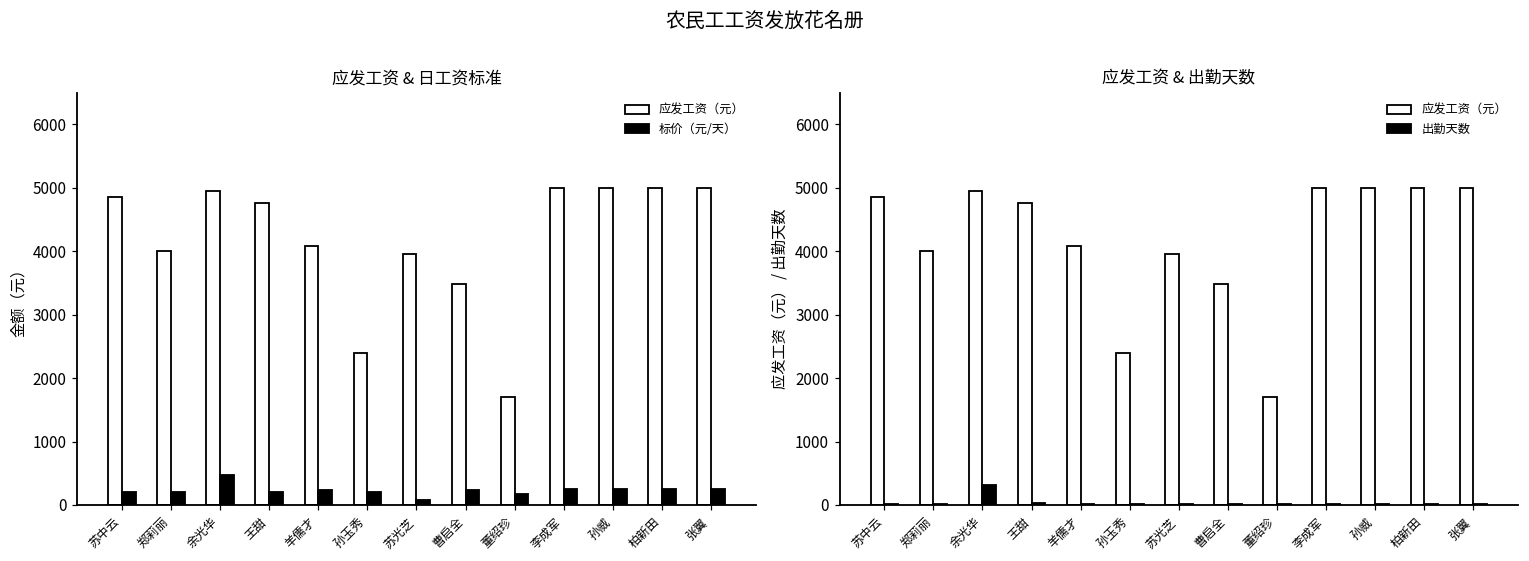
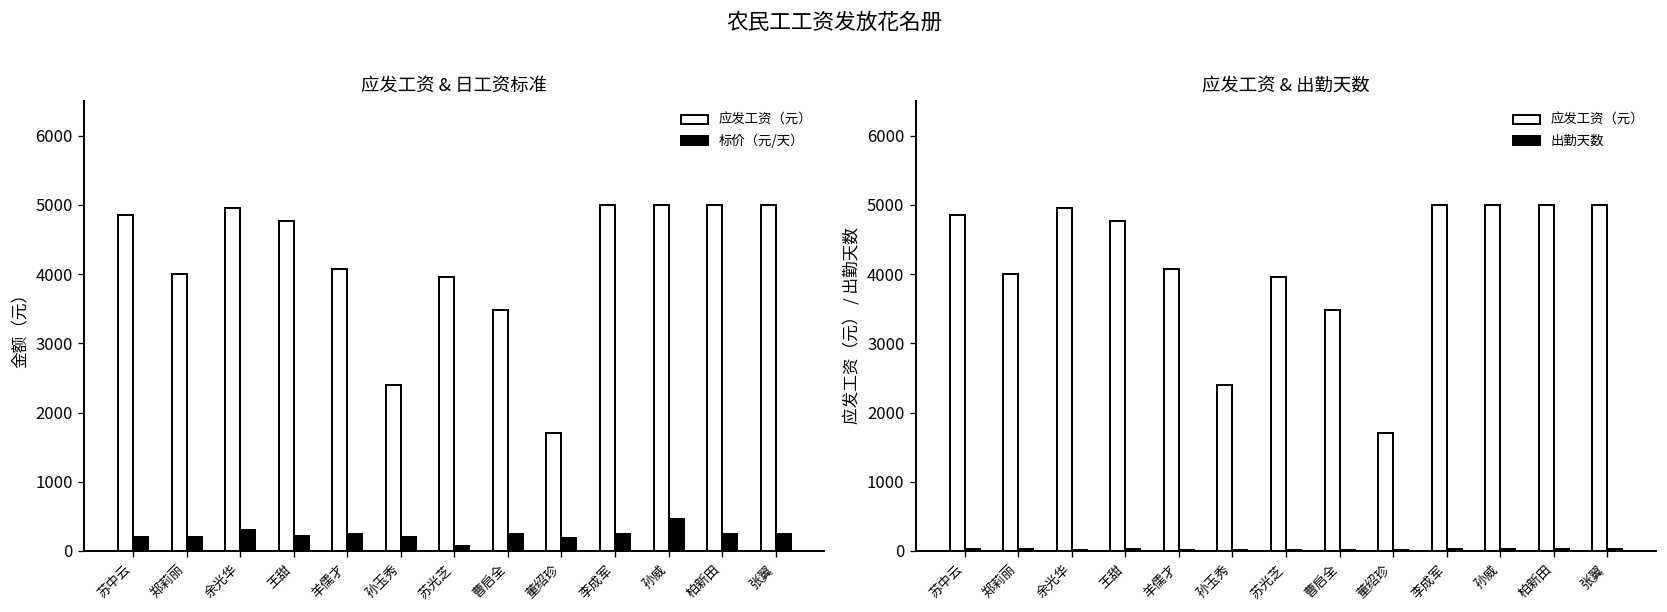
  {
    "应发工资 & 日工资标准": {
      "应发工资（元）": {
        "苏中云": 4900,
        "郑莉丽": 4000,
        "余光华": 5000,
        "王甜": 4800,
        "羊儒才": 4100,
        "孙玉秀": 2400,
        "苏光芝": 4000,
        "曹启全": 3500,
        "董绍珍": 1700,
        "李成军": 5000,
        "孙威": 5000,
        "柏新田": 5000,
        "张翼": 5000
      },
      "标价（元/天）": {
        "苏中云": 200,
        "郑莉丽": 200,
-       "余光华": 500,
+       "余光华": 300,
        "王甜": 200,
        "羊儒才": 200,
        "孙玉秀": 200,
        "苏光芝": 100,
        "曹启全": 200,
        "董绍珍": 200,
        "李成军": 300,
-       "孙威": 300,
+       "孙威": 500,
        "柏新田": 300,
        "张翼": 300
      }
    },
    "应发工资 & 出勤天数": {
      "应发工资（元）": {
        "苏中云": 4900,
        "郑莉丽": 4000,
        "余光华": 5000,
        "王甜": 4800,
        "羊儒才": 4100,
        "孙玉秀": 2400,
        "苏光芝": 4000,
        "曹启全": 3500,
        "董绍珍": 1700,
        "李成军": 5000,
        "孙威": 5000,
        "柏新田": 5000,
        "张翼": 5000
      },
      "出勤天数": {
-       "余光华": 300
+       "余光华": 0
      }
    }
  }
